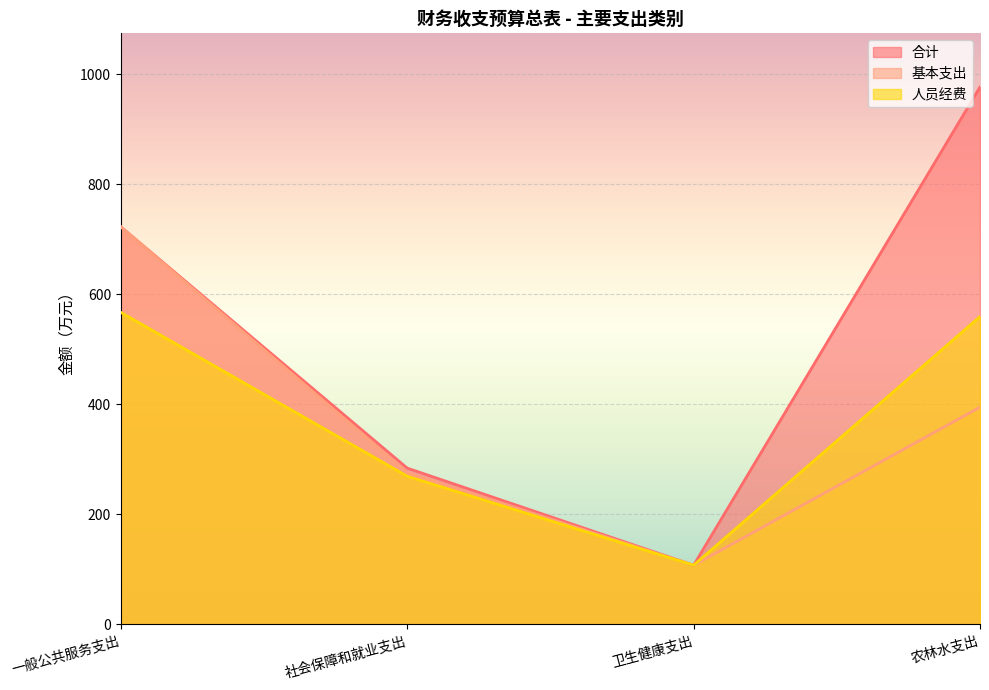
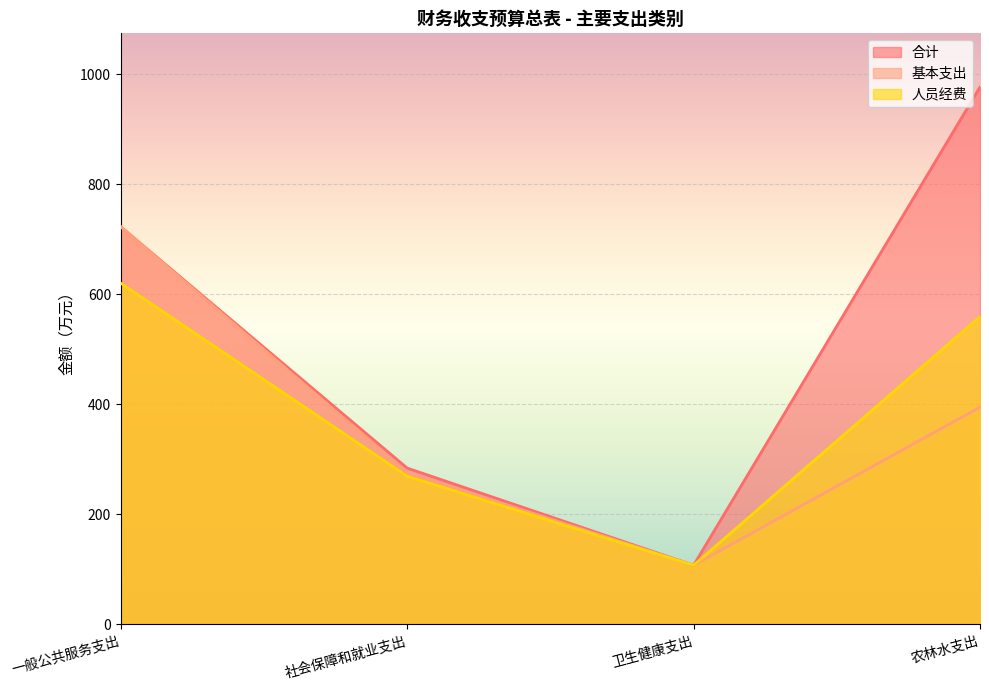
  {
    "人员经费": {
-     "一般公共服务支出": 570,
+     "一般公共服务支出": 620,
      "社会保障和就业支出": 270,
      "农林水支出": 560
    }
  }
